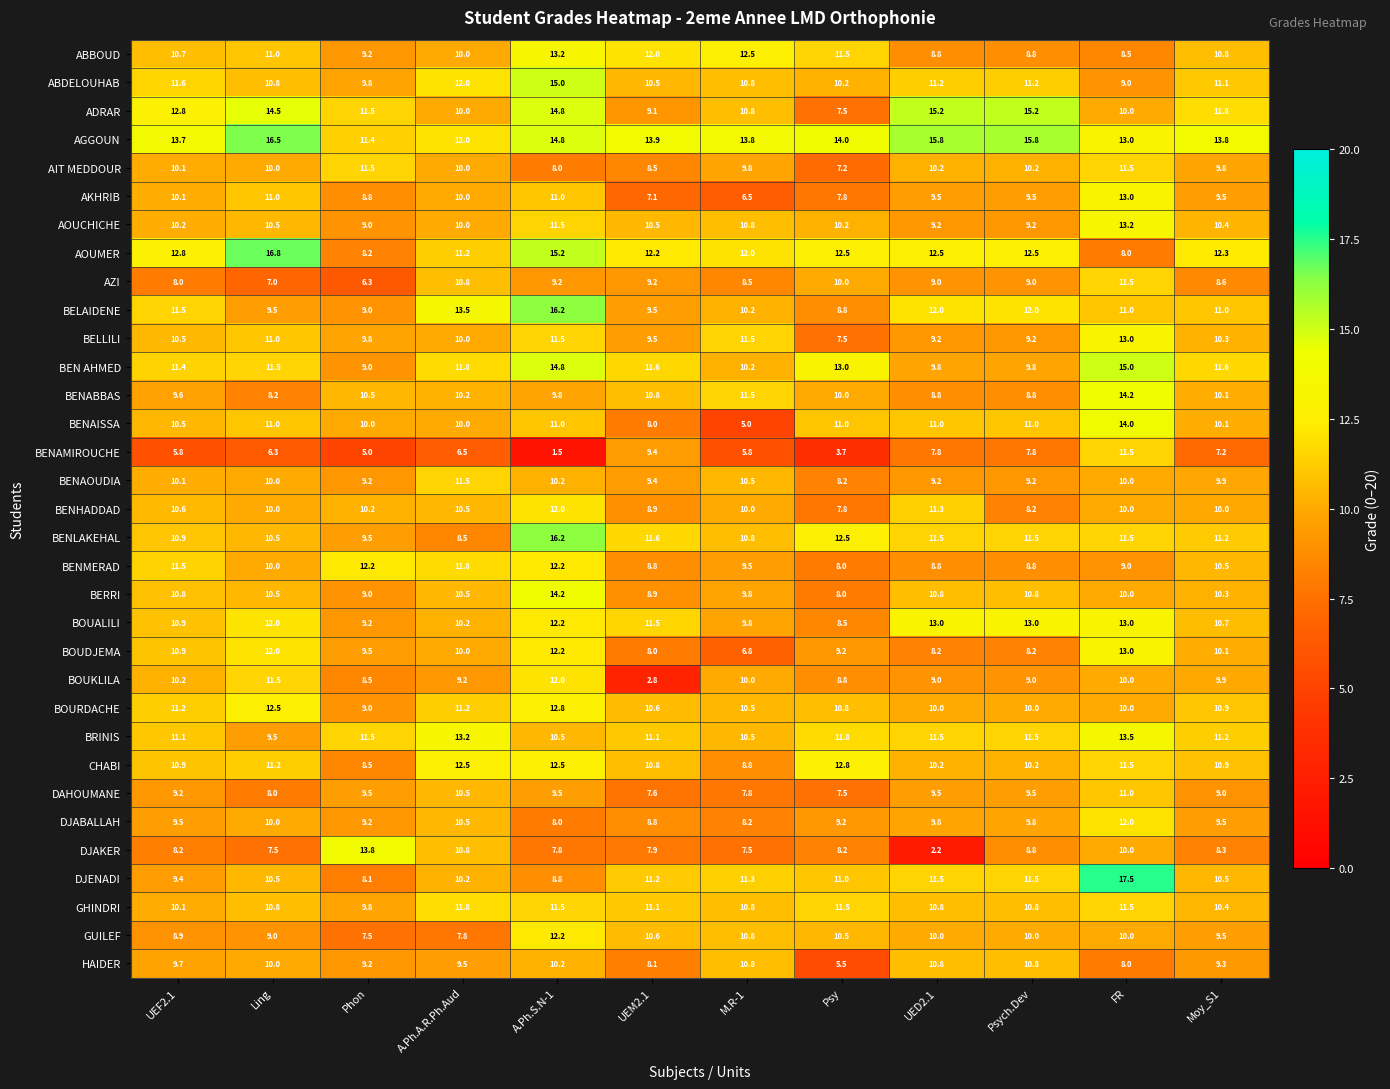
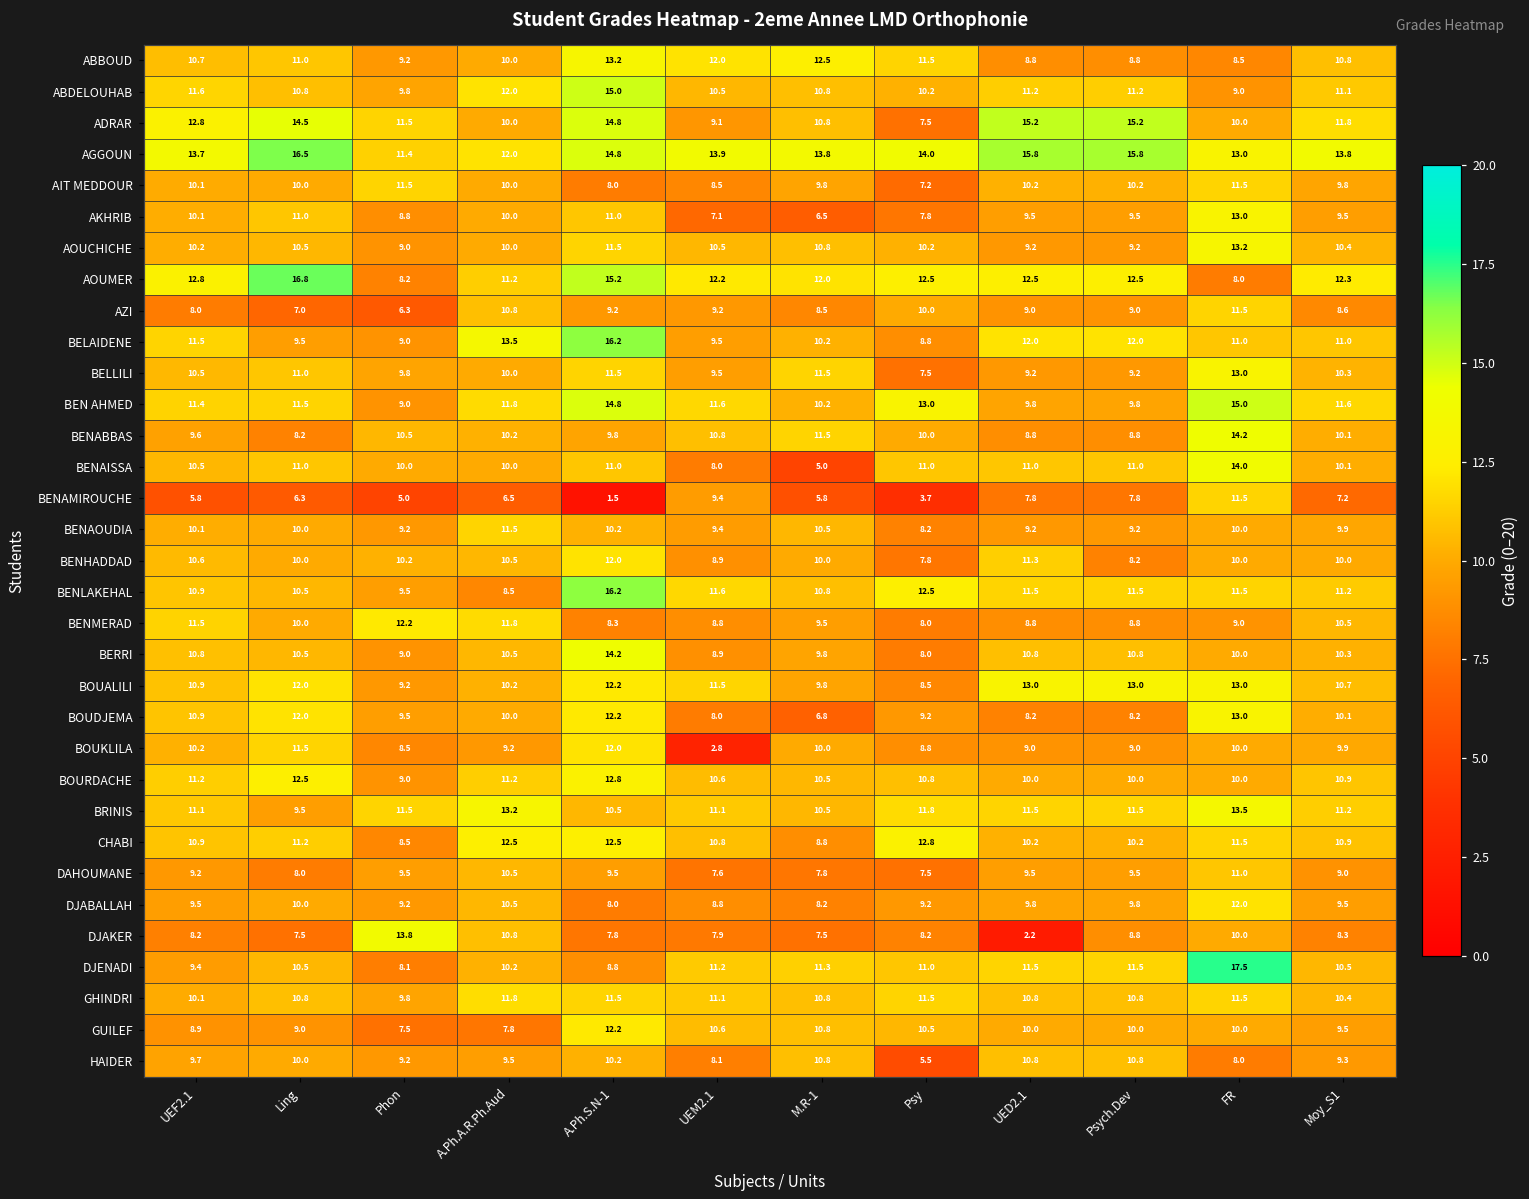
  {
    "BENMERAD": {
      "UEF2.1": 11.5,
      "Ling": 10.0,
      "Phon": 12.2,
      "A.Ph.A.R.Ph.Aud": 11.8,
-     "A.Ph.S.N-1": 12.2,
+     "A.Ph.S.N-1": 8.3,
      "UEM2.1": 8.8,
      "M.R-1": 9.5,
      "Psy": 8.0,
      "UED2.1": 8.8,
      "Psych.Dev": 8.8,
      "FR": 9.0,
      "Moy_S1": 10.5
    }
  }
